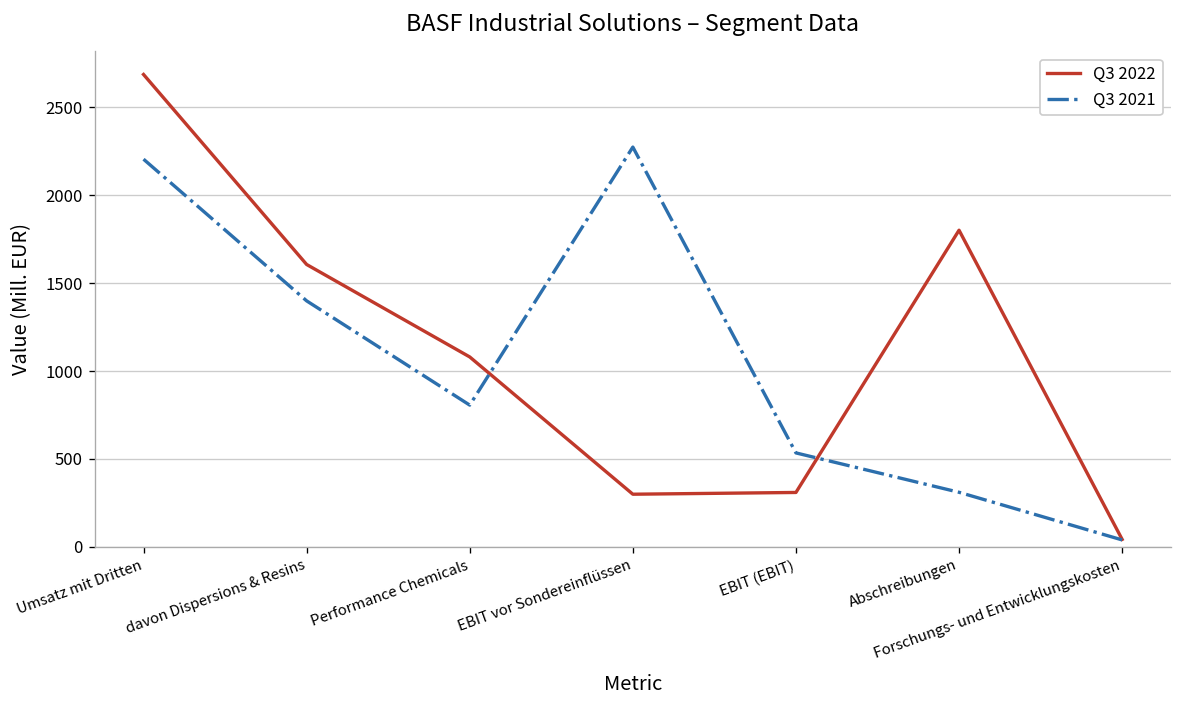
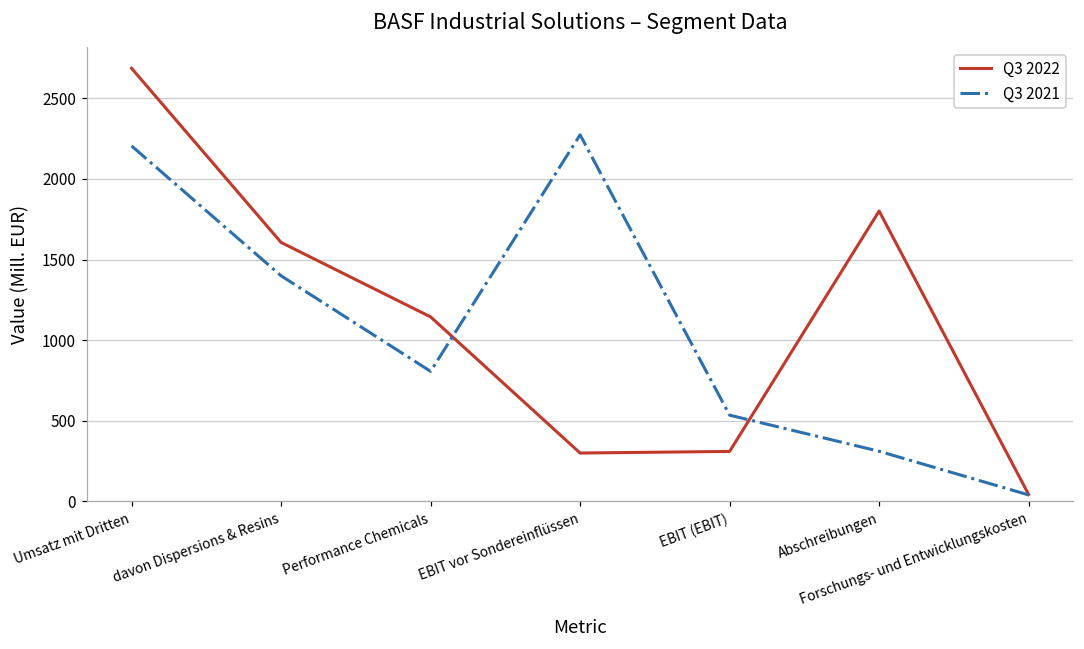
  {
    "Q3 2022": {
      "Umsatz mit Dritten": 2690,
      "davon Dispersions & Resins": 1610,
-     "Performance Chemicals": 1080,
+     "Performance Chemicals": 1140,
      "EBIT vor Sondereinflüssen": 300,
      "EBIT (EBIT)": 310,
      "Abschreibungen": 1800
    },
    "Q3 2021": {
      "Umsatz mit Dritten": 2210,
      "davon Dispersions & Resins": 1400,
      "Performance Chemicals": 810,
      "EBIT vor Sondereinflüssen": 2270,
      "EBIT (EBIT)": 530,
      "Abschreibungen": 310
    }
  }
